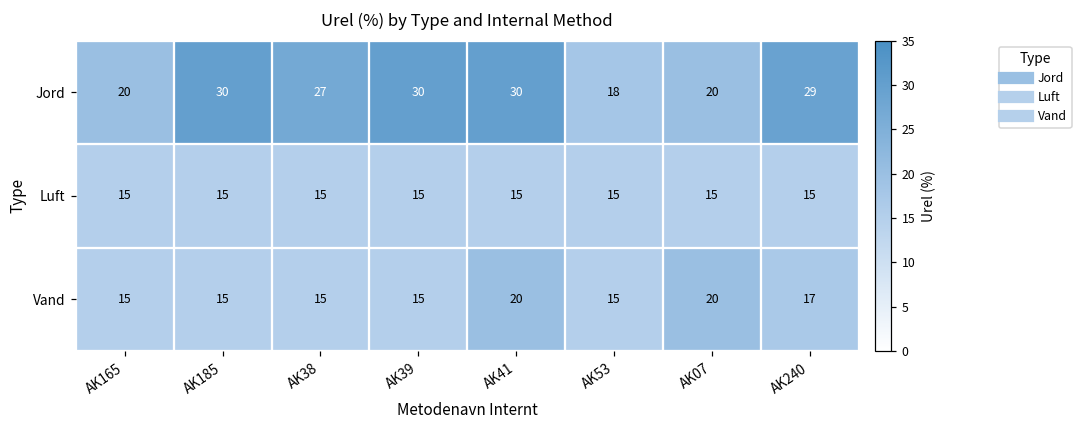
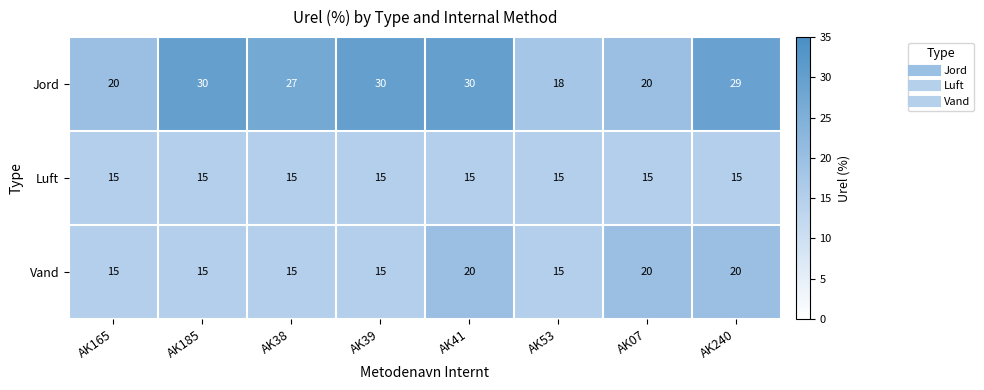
  {
    "Jord": {
      "AK165": 20,
      "AK185": 30,
      "AK38": 27,
      "AK39": 30,
      "AK41": 30,
      "AK53": 18,
      "AK07": 20,
      "AK240": 29
    },
    "Luft": {
      "AK165": 15,
      "AK185": 15,
      "AK38": 15,
      "AK39": 15,
      "AK41": 15,
      "AK53": 15,
      "AK07": 15,
      "AK240": 15
    },
    "Vand": {
      "AK165": 15,
      "AK185": 15,
      "AK38": 15,
      "AK39": 15,
      "AK41": 20,
      "AK53": 15,
      "AK07": 20,
-     "AK240": 17
+     "AK240": 20
    }
  }
